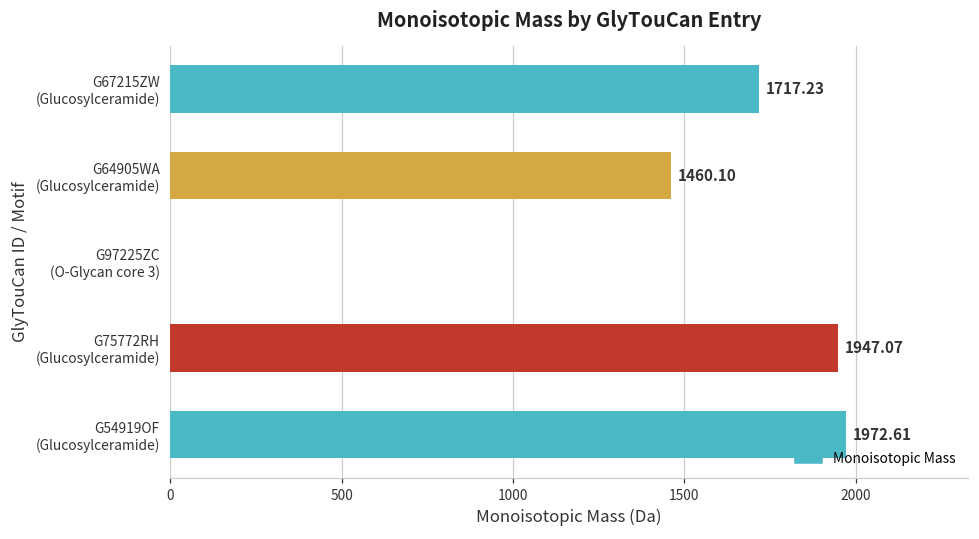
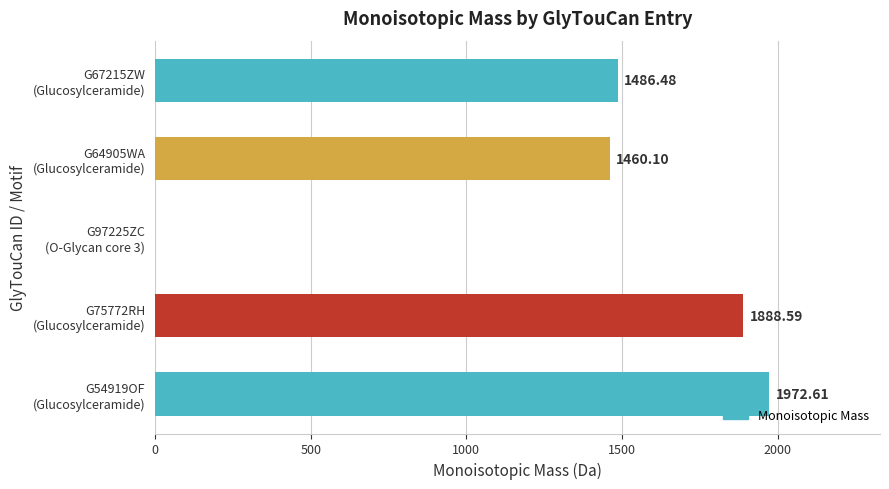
  {
-   "G67215ZW (Glucosylceramide)": 1717.23,
+   "G67215ZW (Glucosylceramide)": 1486.48,
    "G64905WA (Glucosylceramide)": 1460.10,
-   "G75772RH (Glucosylceramide)": 1947.07,
+   "G75772RH (Glucosylceramide)": 1888.59,
    "G54919OF (Glucosylceramide)": 1972.61
  }
